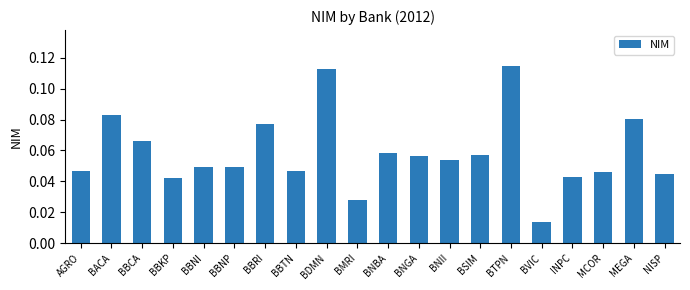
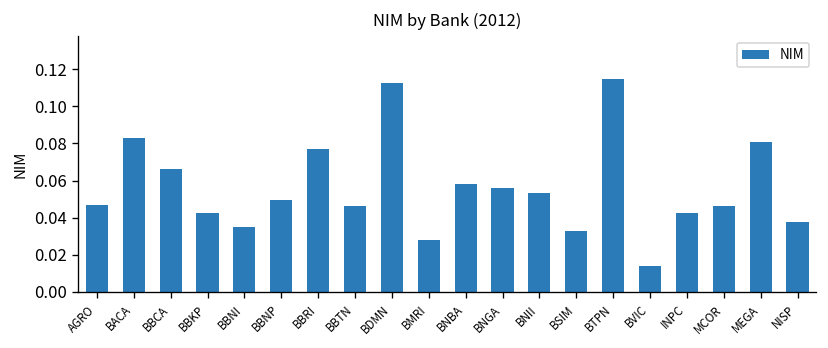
  {
    "AGRO": 0.047,
    "BACA": 0.083,
    "BBCA": 0.066,
    "BBKP": 0.042,
-   "BBNI": 0.049,
+   "BBNI": 0.035,
    "BBNP": 0.049,
    "BBRI": 0.077,
    "BBTN": 0.046,
    "BDMN": 0.113,
    "BMRI": 0.028,
    "BNBA": 0.058,
    "BNGA": 0.056,
    "BNII": 0.054,
-   "BSIM": 0.057,
+   "BSIM": 0.033,
    "BTPN": 0.115,
    "BVIC": 0.014,
    "INPC": 0.043,
    "MCOR": 0.046,
    "MEGA": 0.081,
-   "NISP": 0.045
+   "NISP": 0.038
  }
